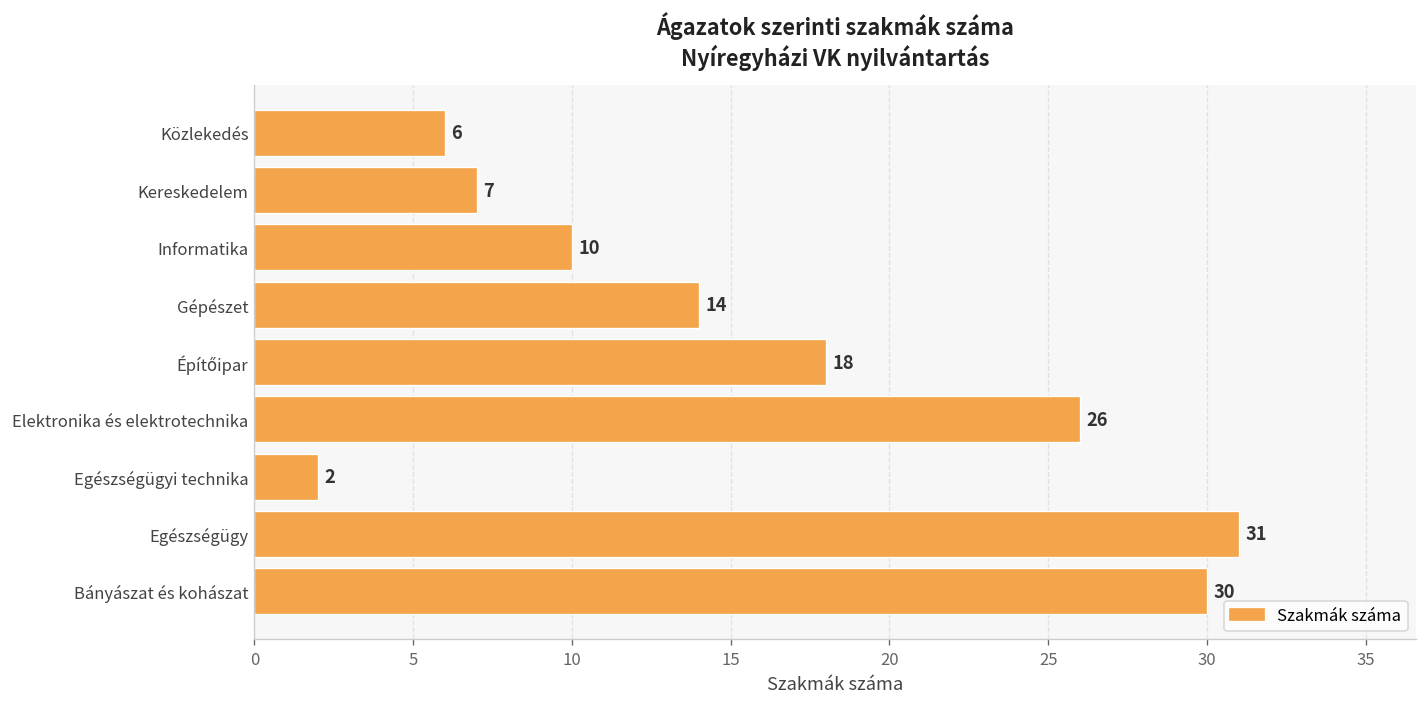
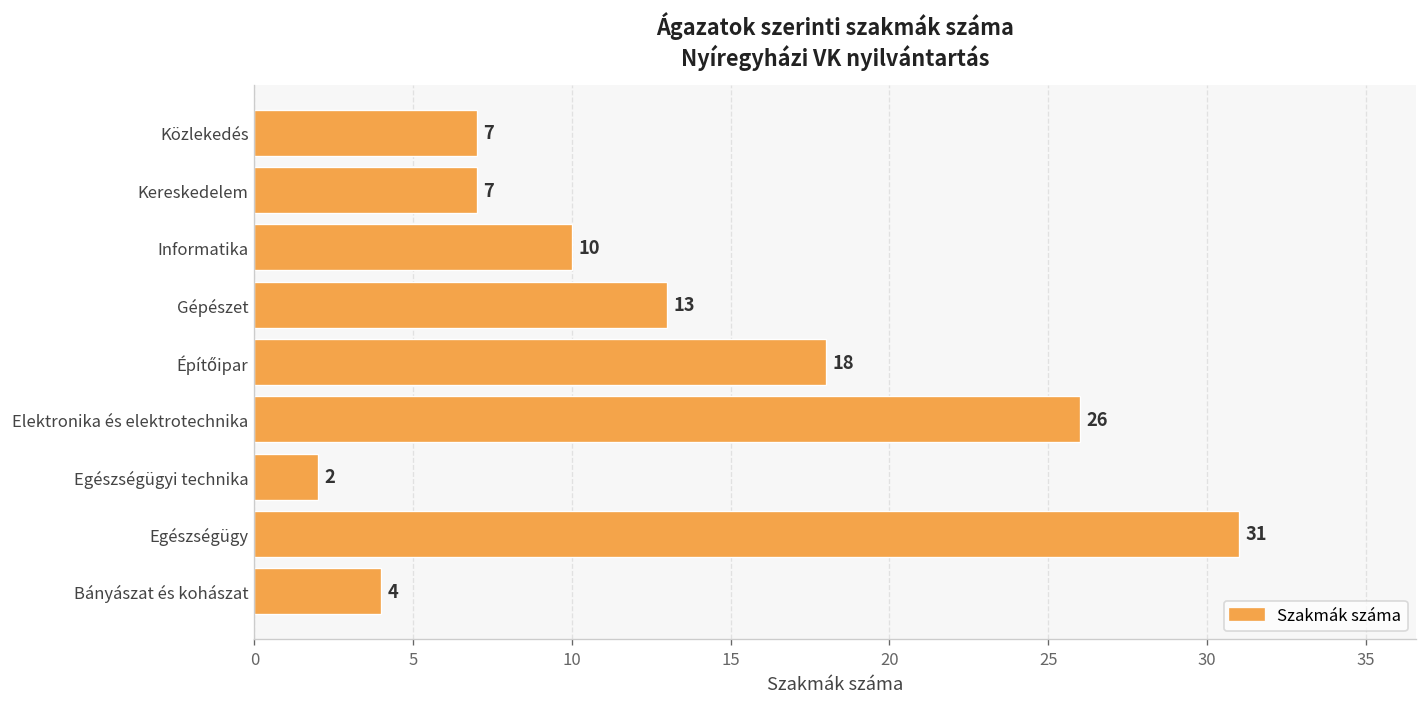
  {
-   "Közlekedés": 6,
+   "Közlekedés": 7,
    "Kereskedelem": 7,
    "Informatika": 10,
-   "Gépészet": 14,
+   "Gépészet": 13,
    "Építőipar": 18,
    "Elektronika és elektrotechnika": 26,
    "Egészségügyi technika": 2,
    "Egészségügy": 31,
-   "Bányászat és kohászat": 30
+   "Bányászat és kohászat": 4
  }
